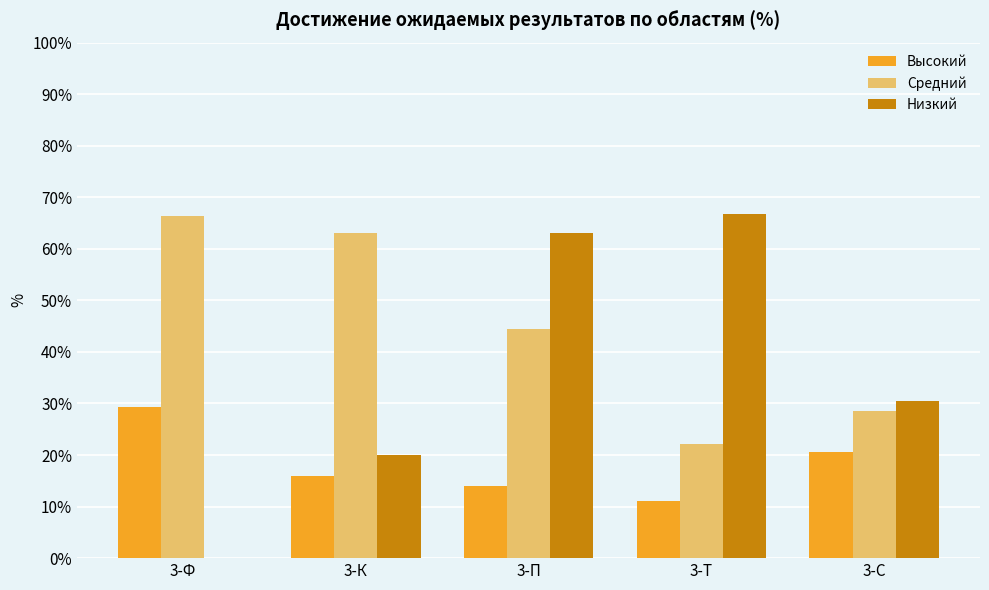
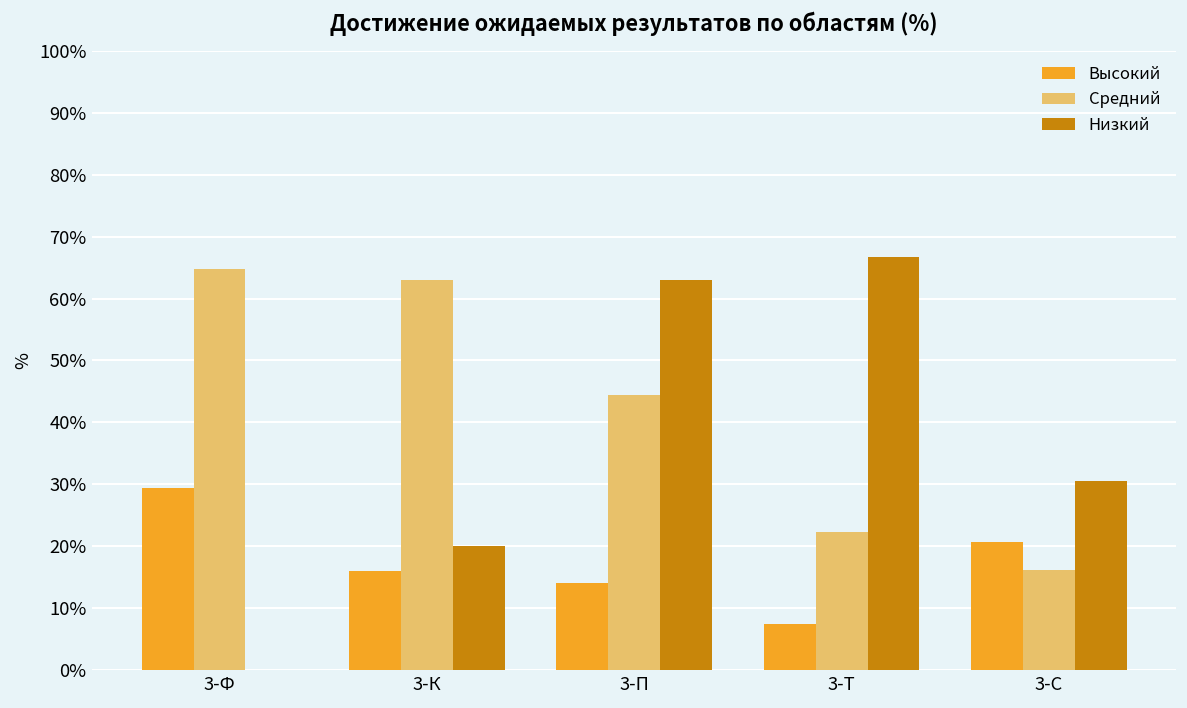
  {
    "Высокий": {
      "3-Ф": "29%",
      "3-К": "16%",
      "3-П": "14%",
-     "3-Т": "11%",
+     "3-Т": "7%",
      "3-С": "21%"
    },
    "Средний": {
-     "3-Ф": "66%",
+     "3-Ф": "65%",
      "3-К": "63%",
      "3-П": "44%",
      "3-Т": "22%",
-     "3-С": "29%"
+     "3-С": "16%"
    },
    "Низкий": {
      "3-Ф": "0%",
      "3-К": "20%",
      "3-П": "63%",
      "3-Т": "67%",
      "3-С": "31%"
    }
  }
